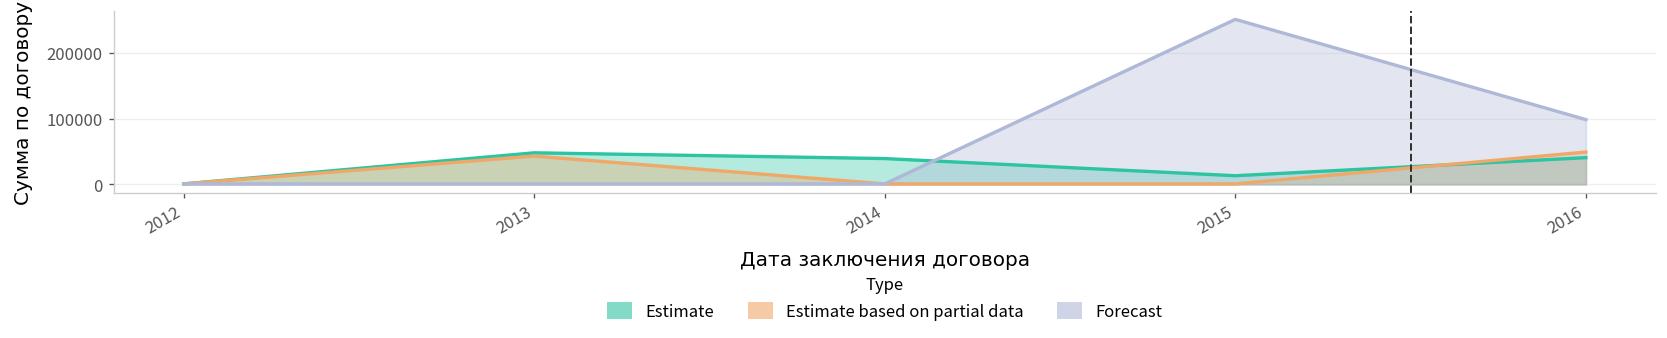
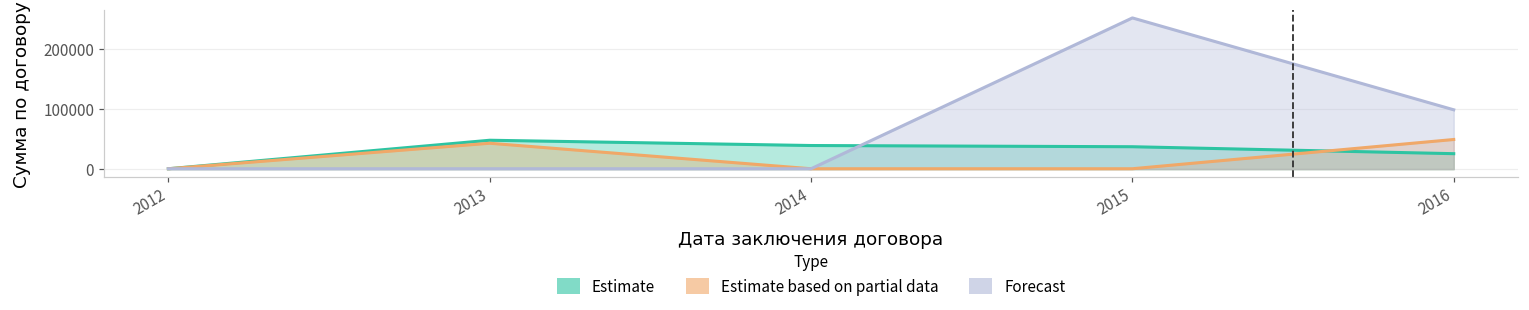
  {
    "Estimate": {
      "2013": 50000,
      "2014": 40000,
-     "2015": 10000,
-     "2016": 40000
+     "2015": 40000,
+     "2016": 30000
    },
    "Estimate based on partial data": {
      "2013": 40000,
      "2015": 0,
      "2016": 50000
    },
    "Forecast": {
      "2013": 0,
      "2015": 250000,
      "2016": 100000
    }
  }
